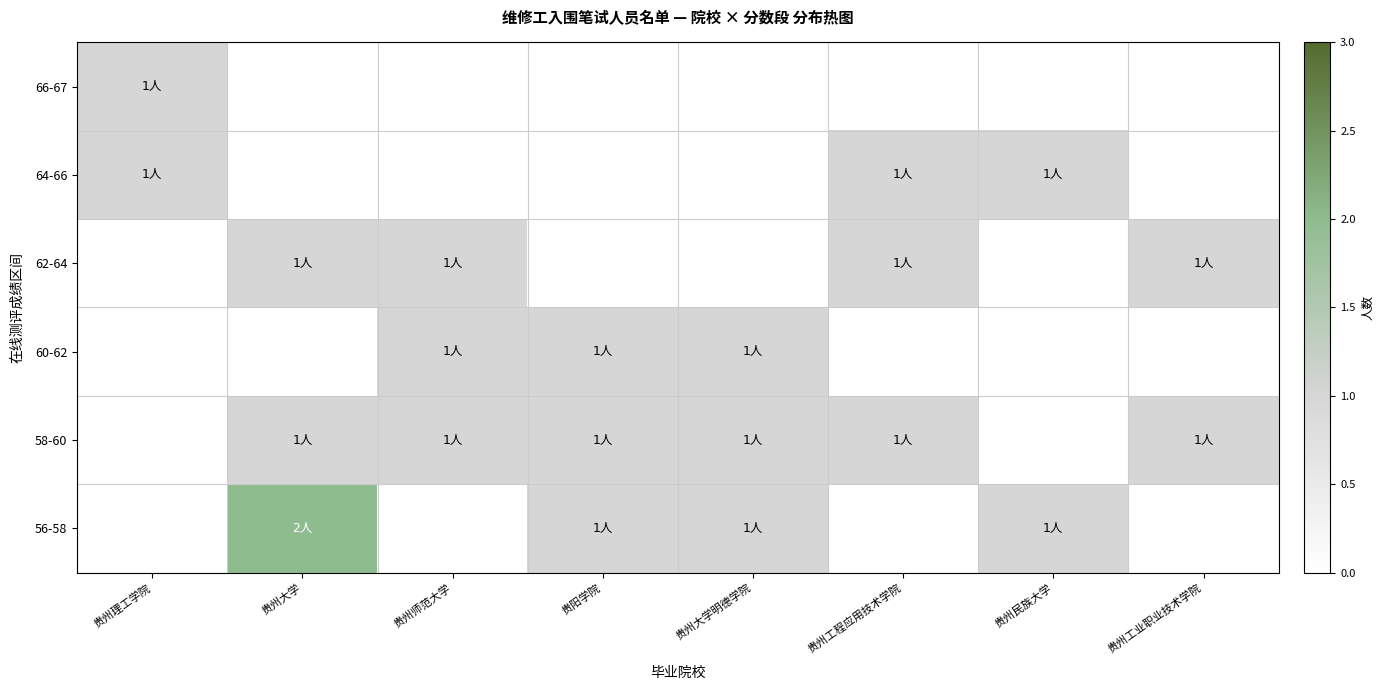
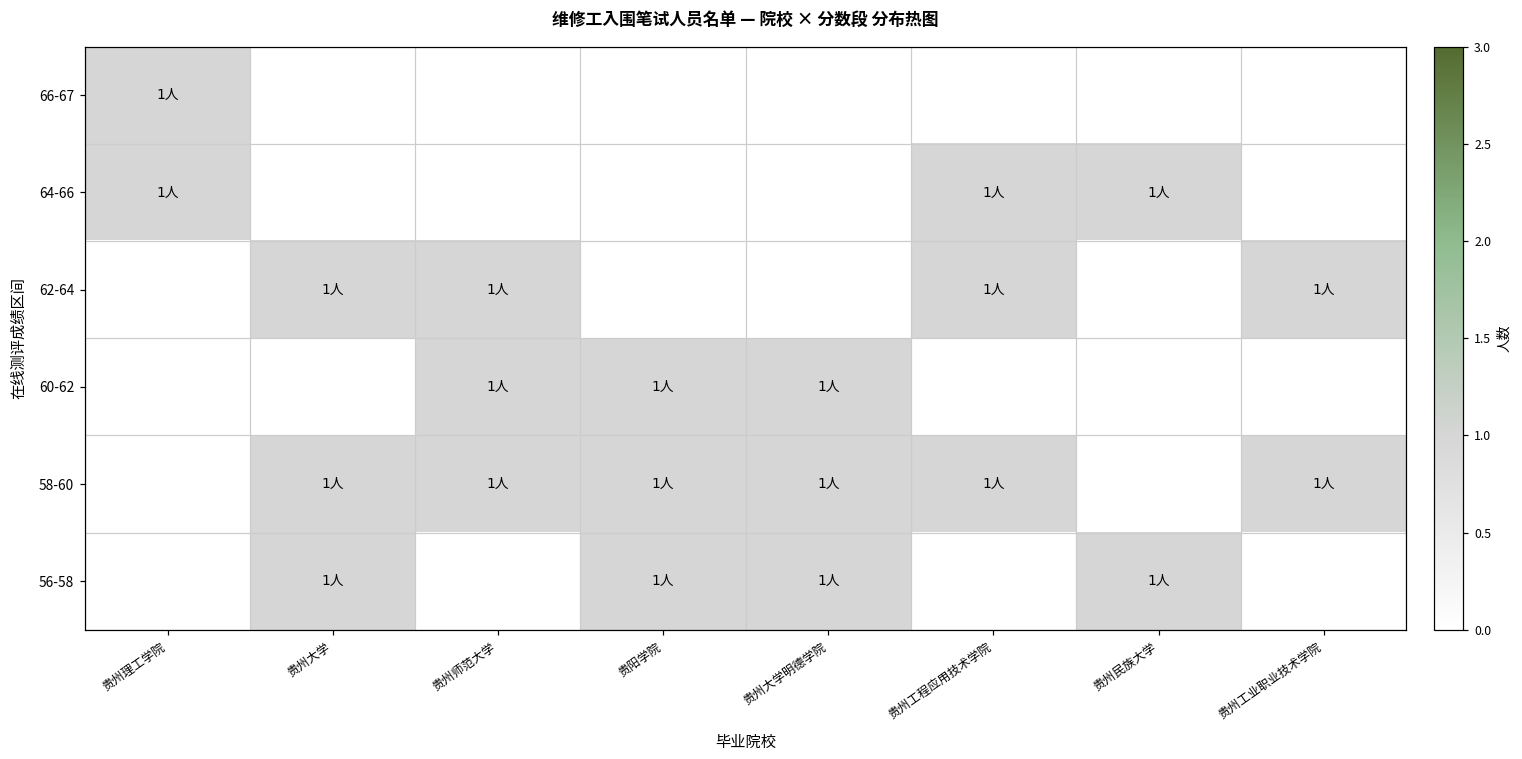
  {
    "66-67": {
      "贵州理工学院": "1人"
    },
    "64-66": {
      "贵州理工学院": "1人",
      "贵州工程应用技术学院": "1人",
      "贵州民族大学": "1人"
    },
    "62-64": {
      "贵州大学": "1人",
      "贵州师范大学": "1人",
      "贵州工程应用技术学院": "1人",
      "贵州工业职业技术学院": "1人"
    },
    "60-62": {
      "贵州师范大学": "1人",
      "贵阳学院": "1人",
      "贵州大学明德学院": "1人"
    },
    "58-60": {
      "贵州大学": "1人",
      "贵州师范大学": "1人",
      "贵阳学院": "1人",
      "贵州大学明德学院": "1人",
      "贵州工程应用技术学院": "1人",
      "贵州工业职业技术学院": "1人"
    },
    "56-58": {
-     "贵州大学": "2人",
+     "贵州大学": "1人",
      "贵阳学院": "1人",
      "贵州大学明德学院": "1人",
      "贵州民族大学": "1人"
    }
  }
